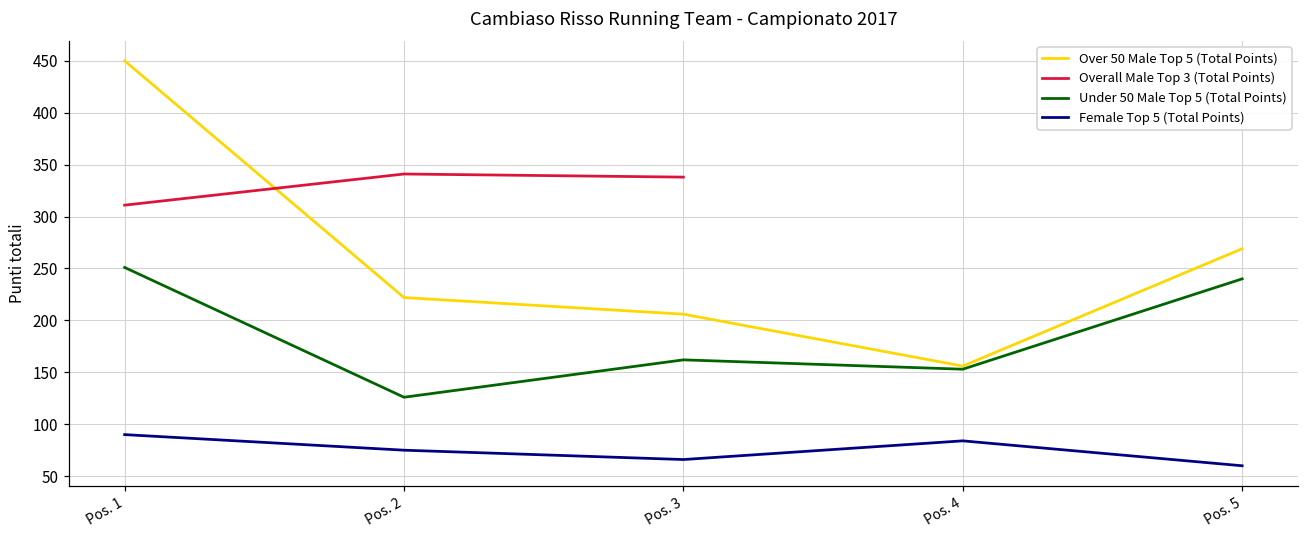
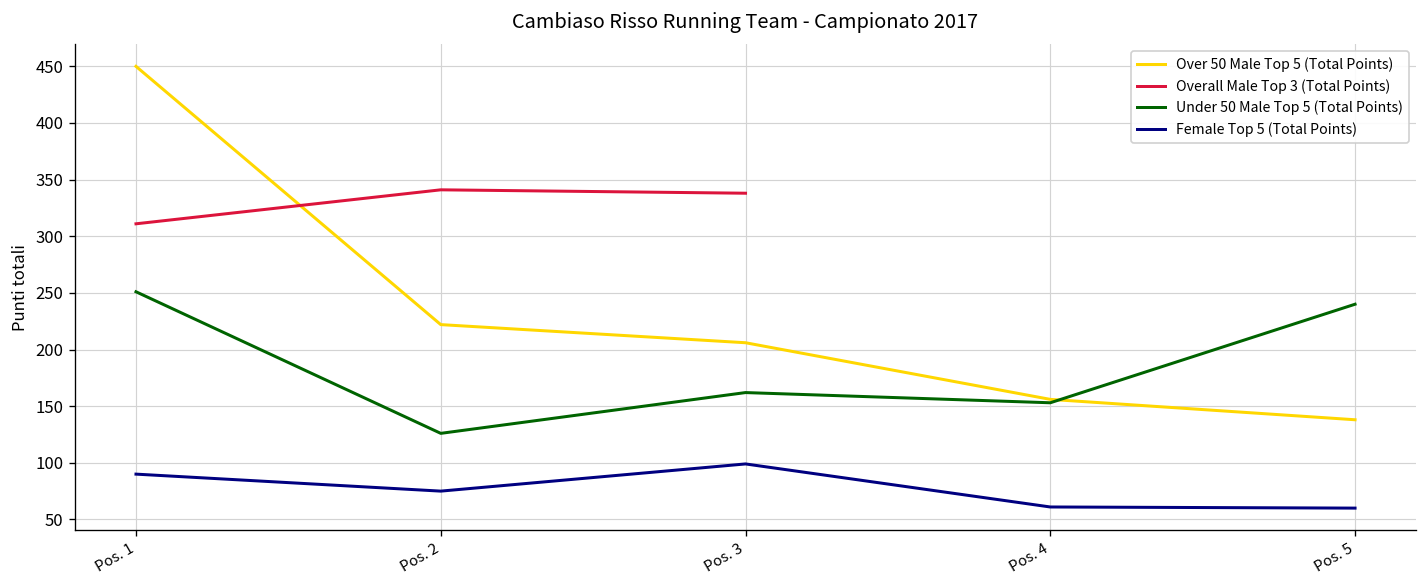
  {
    "Over 50 Male Top 5 (Total Points)": {
      "Pos. 1": 450,
      "Pos. 2": 220,
      "Pos. 3": 210,
      "Pos. 4": 160,
-     "Pos. 5": 270
+     "Pos. 5": 140
    },
    "Overall Male Top 3 (Total Points)": {
      "Pos. 1": 310,
      "Pos. 2": 340,
      "Pos. 3": 340
    },
    "Under 50 Male Top 5 (Total Points)": {
      "Pos. 1": 250,
      "Pos. 2": 130,
      "Pos. 3": 160,
      "Pos. 4": 150,
      "Pos. 5": 240
    },
    "Female Top 5 (Total Points)": {
      "Pos. 1": 90,
      "Pos. 2": 80,
-     "Pos. 3": 70,
-     "Pos. 4": 80,
+     "Pos. 3": 100,
+     "Pos. 4": 60,
      "Pos. 5": 60
    }
  }
